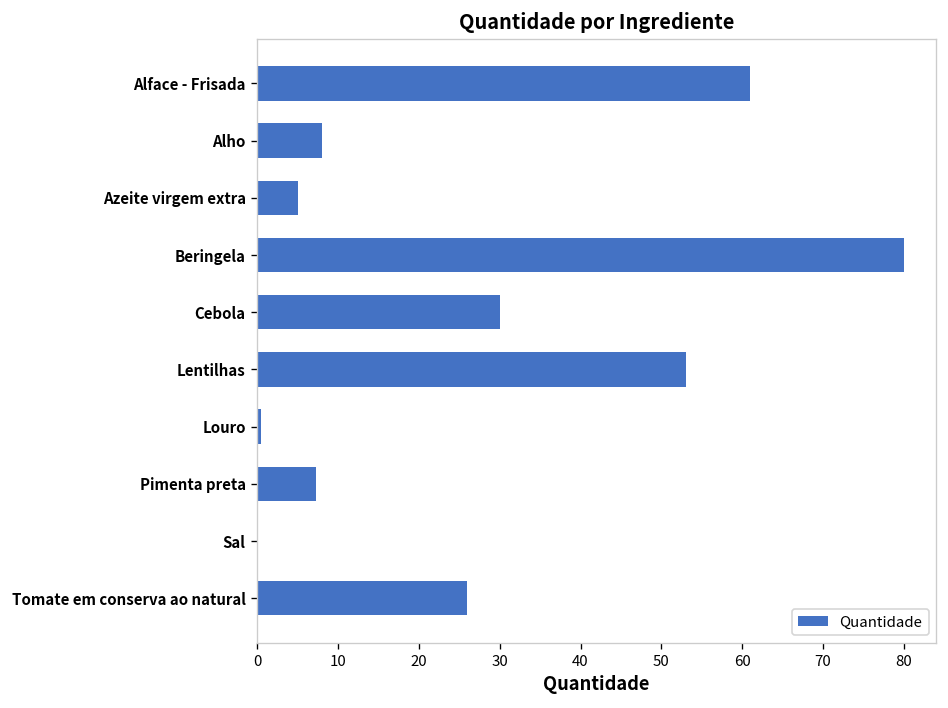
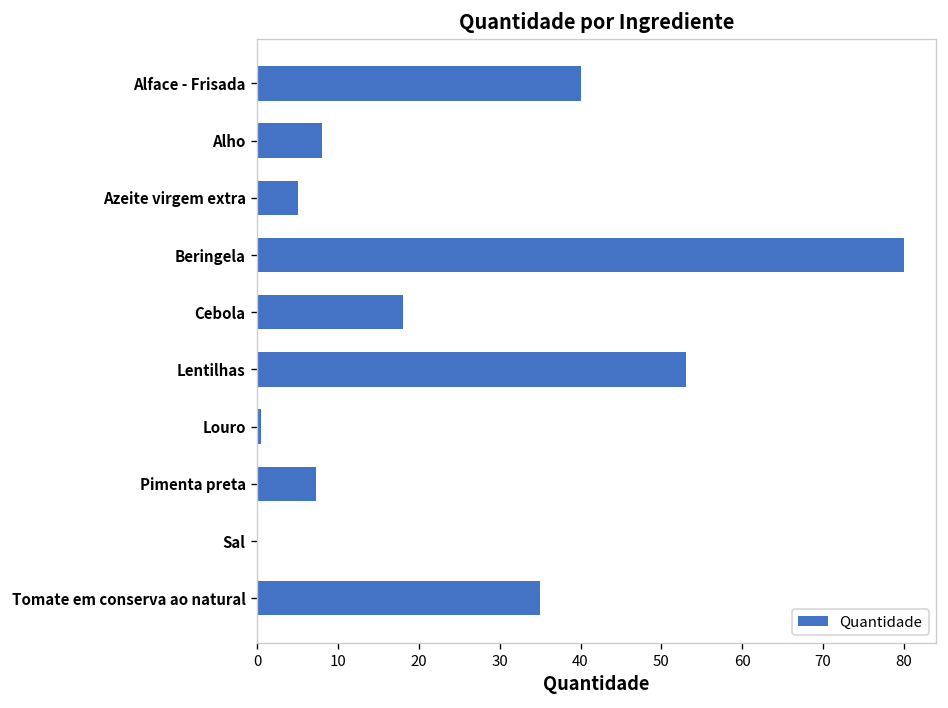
  {
-   "Alface - Frisada": 61,
+   "Alface - Frisada": 40,
    "Alho": 8,
    "Azeite virgem extra": 5,
    "Beringela": 80,
-   "Cebola": 30,
+   "Cebola": 18,
    "Lentilhas": 53,
    "Louro": 1,
    "Pimenta preta": 7,
-   "Tomate em conserva ao natural": 26
+   "Tomate em conserva ao natural": 35
  }
